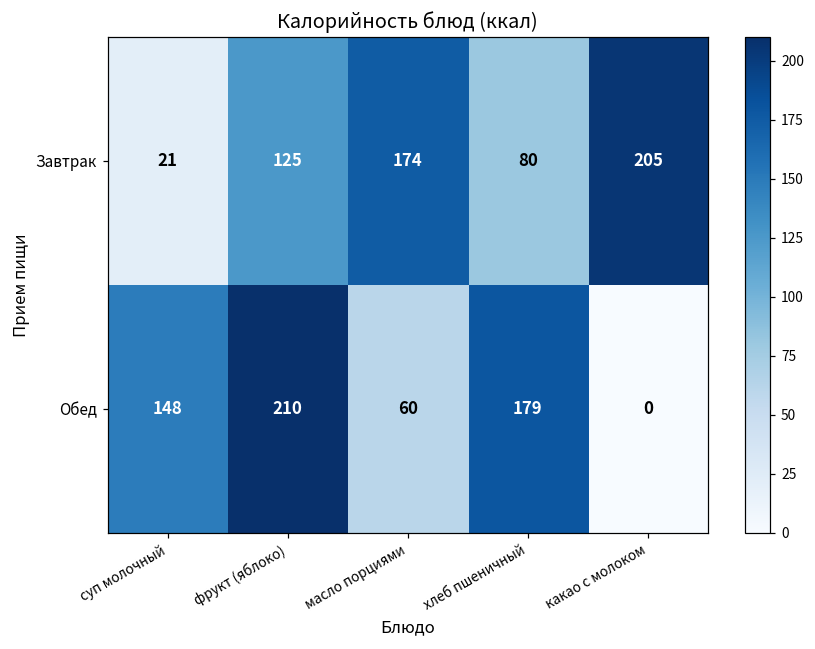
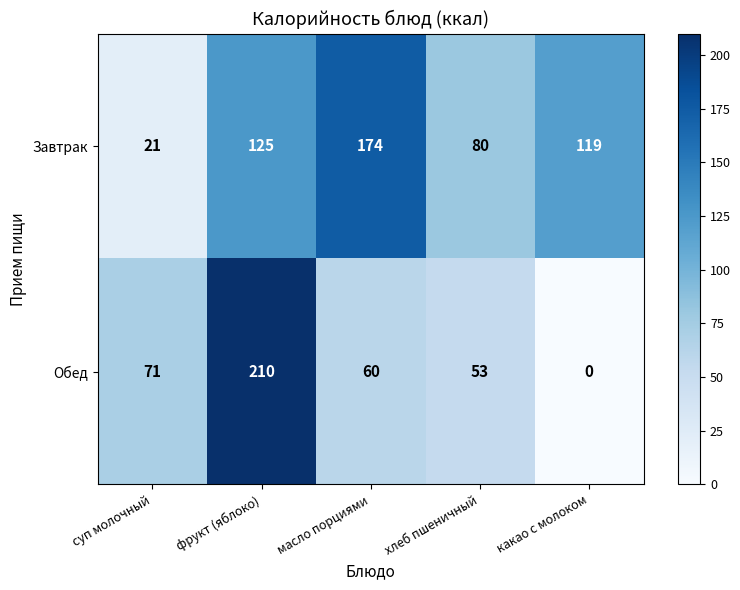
  {
    "Завтрак": {
      "суп молочный": 21,
      "фрукт (яблоко)": 125,
      "масло порциями": 174,
      "хлеб пшеничный": 80,
-     "какао с молоком": 205
+     "какао с молоком": 119
    },
    "Обед": {
-     "суп молочный": 148,
+     "суп молочный": 71,
      "фрукт (яблоко)": 210,
      "масло порциями": 60,
-     "хлеб пшеничный": 179,
+     "хлеб пшеничный": 53,
      "какао с молоком": 0
    }
  }
